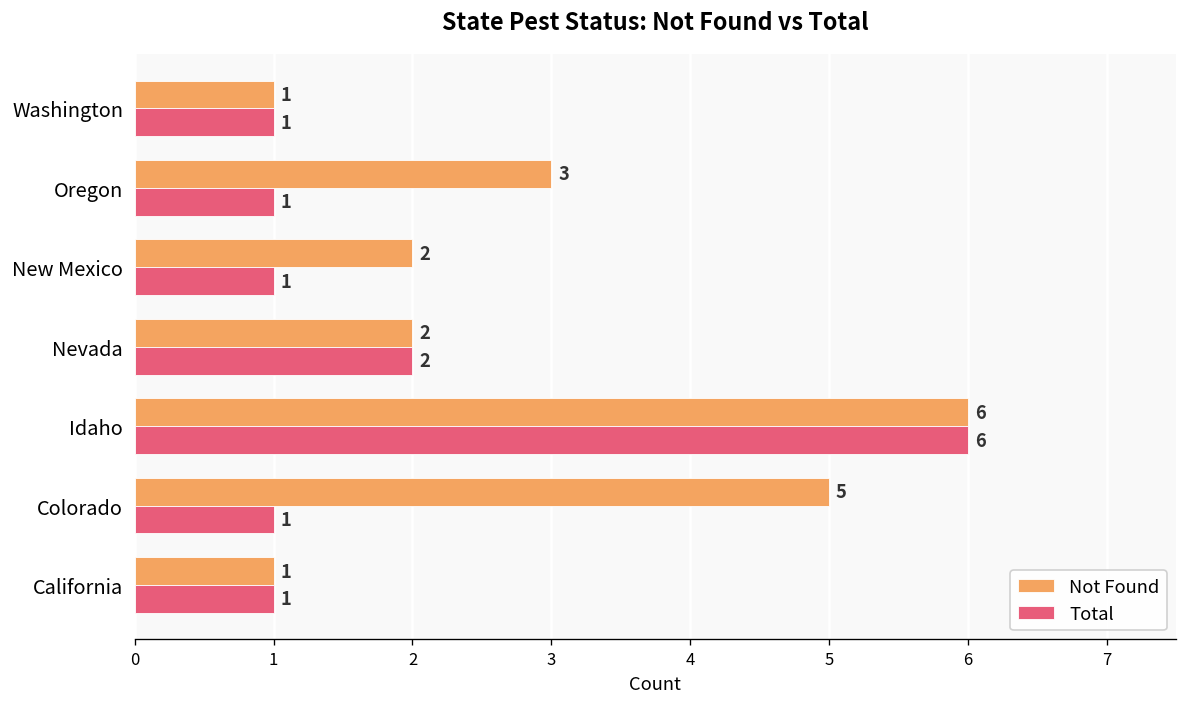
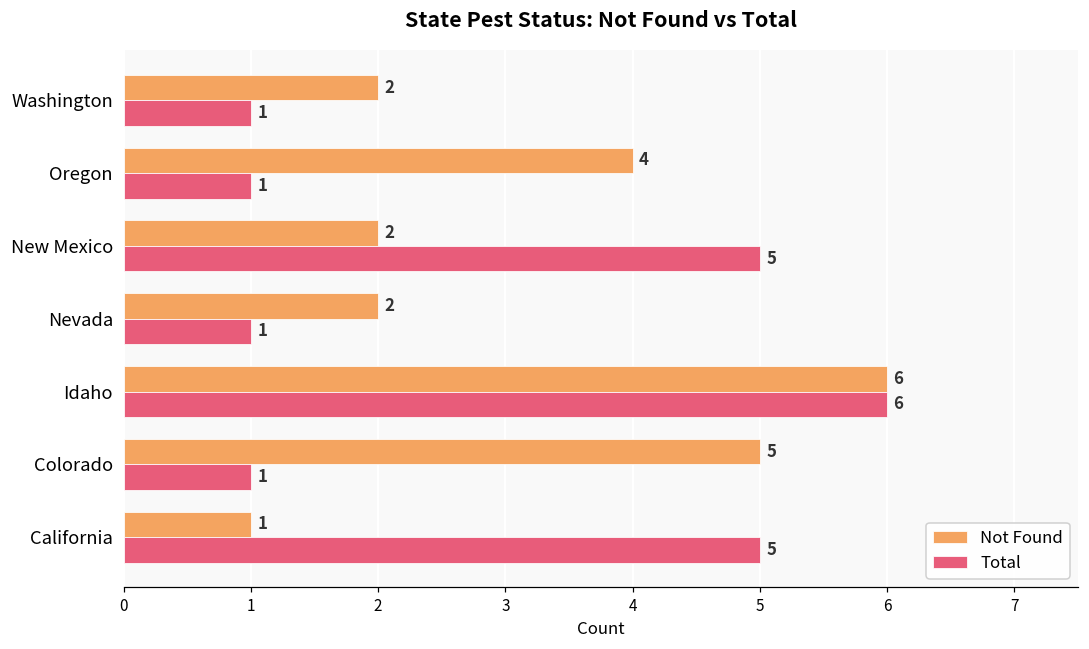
  {
    "Not Found": {
-     "Washington": 1,
-     "Oregon": 3,
+     "Washington": 2,
+     "Oregon": 4,
      "New Mexico": 2,
      "Nevada": 2,
      "Idaho": 6,
      "Colorado": 5,
      "California": 1
    },
    "Total": {
      "Washington": 1,
      "Oregon": 1,
-     "New Mexico": 1,
-     "Nevada": 2,
+     "New Mexico": 5,
+     "Nevada": 1,
      "Idaho": 6,
      "Colorado": 1,
-     "California": 1
+     "California": 5
    }
  }
